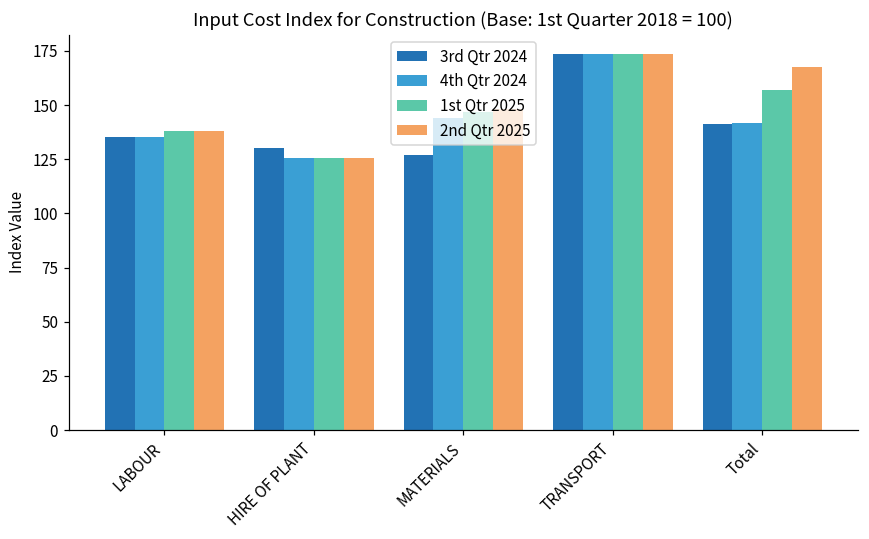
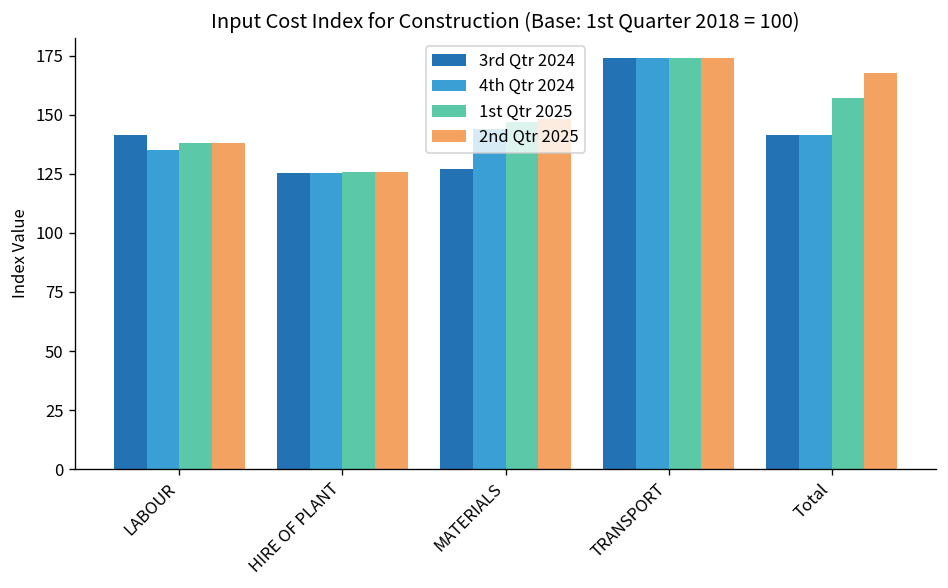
  {
    "3rd Qtr 2024": {
-     "LABOUR": 135,
-     "HIRE OF PLANT": 130,
+     "LABOUR": 141,
+     "HIRE OF PLANT": 125,
      "MATERIALS": 127,
      "TRANSPORT": 174,
      "Total": 141
    },
    "4th Qtr 2024": {
      "LABOUR": 135,
      "HIRE OF PLANT": 126,
      "TRANSPORT": 174,
      "Total": 142
    },
    "1st Qtr 2025": {
      "LABOUR": 138,
      "HIRE OF PLANT": 126,
      "TRANSPORT": 174,
      "Total": 157
    },
    "2nd Qtr 2025": {
      "LABOUR": 138,
      "HIRE OF PLANT": 126,
      "TRANSPORT": 174,
      "Total": 168
    }
  }
